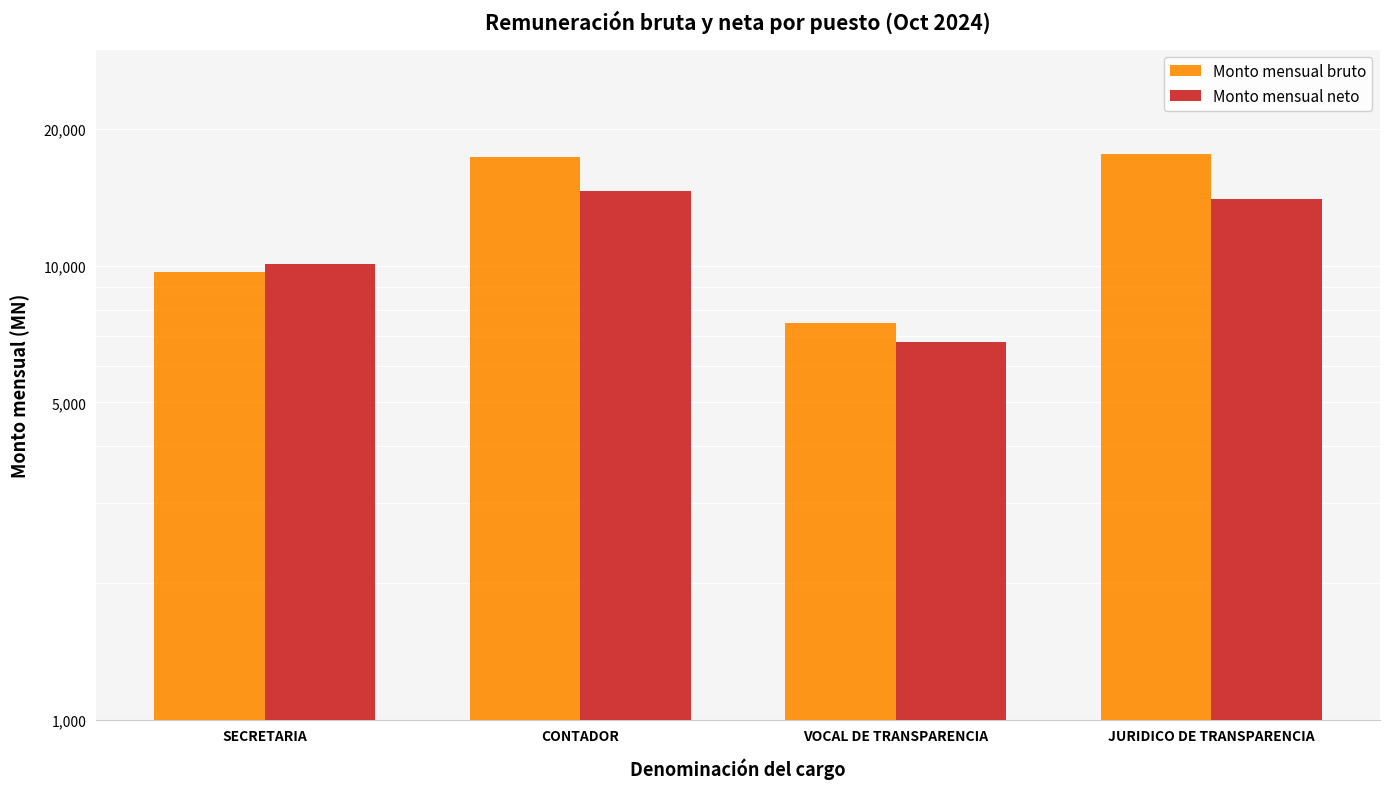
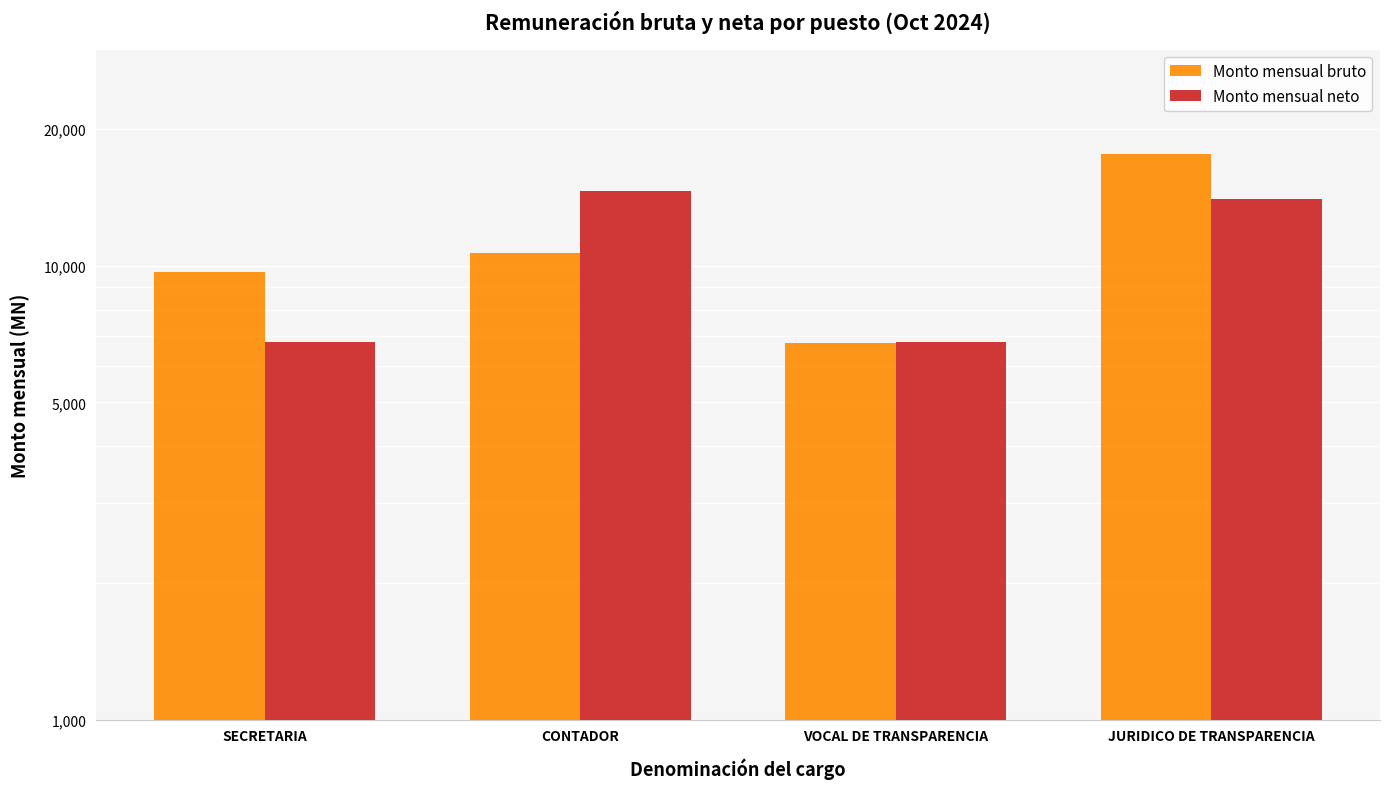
  {
    "Monto mensual bruto": {
      "SECRETARIA": "9,700",
-     "CONTADOR": "17,400",
-     "VOCAL DE TRANSPARENCIA": "7,500",
+     "CONTADOR": "10,700",
+     "VOCAL DE TRANSPARENCIA": "6,800",
      "JURIDICO DE TRANSPARENCIA": "17,600"
    },
    "Monto mensual neto": {
-     "SECRETARIA": "10,100",
+     "SECRETARIA": "6,800",
      "CONTADOR": "14,600",
      "VOCAL DE TRANSPARENCIA": "6,800",
      "JURIDICO DE TRANSPARENCIA": "14,000"
    }
  }
